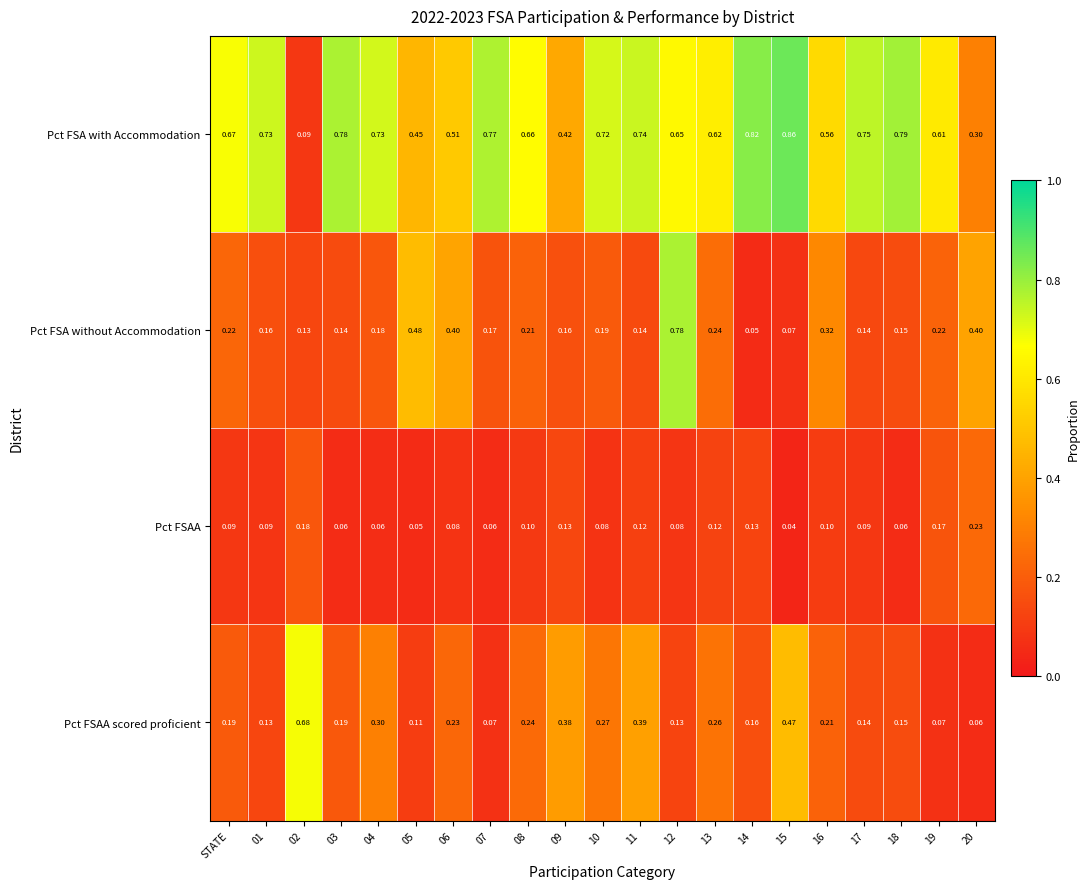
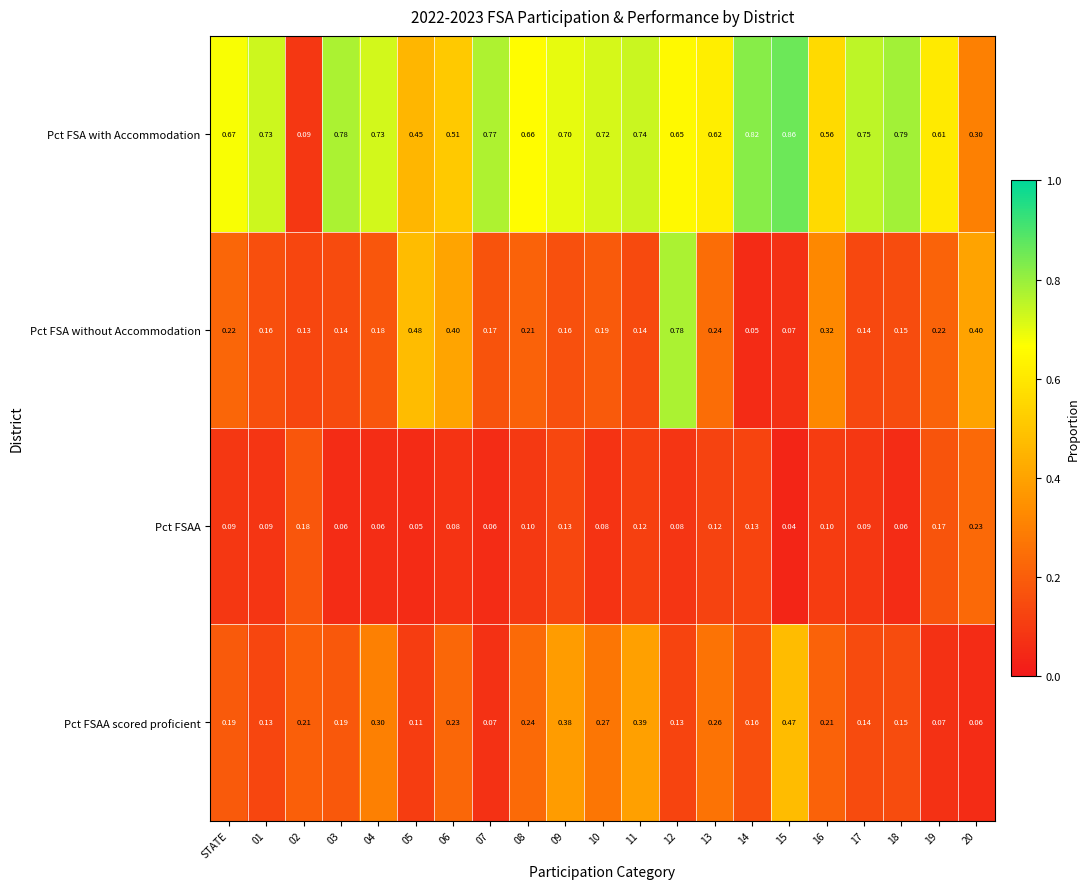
  {
    "Pct FSA with Accommodation": {
      "STATE": 0.67,
      "01": 0.73,
      "02": 0.09,
      "03": 0.78,
      "04": 0.73,
      "05": 0.45,
      "06": 0.51,
      "07": 0.77,
      "08": 0.66,
-     "09": 0.42,
+     "09": 0.70,
      "10": 0.72,
      "11": 0.74,
      "12": 0.65,
      "13": 0.62,
      "14": 0.82,
      "15": 0.86,
      "16": 0.56,
      "17": 0.75,
      "18": 0.79,
      "19": 0.61,
      "20": 0.30
    },
    "Pct FSA without Accommodation": {
      "STATE": 0.22,
      "01": 0.16,
      "02": 0.13,
      "03": 0.14,
      "04": 0.18,
      "05": 0.48,
      "06": 0.40,
      "07": 0.17,
      "08": 0.21,
      "09": 0.16,
      "10": 0.19,
      "11": 0.14,
      "12": 0.78,
      "13": 0.24,
      "14": 0.05,
      "15": 0.07,
      "16": 0.32,
      "17": 0.14,
      "18": 0.15,
      "19": 0.22,
      "20": 0.40
    },
    "Pct FSAA": {
      "STATE": 0.09,
      "01": 0.09,
      "02": 0.18,
      "03": 0.06,
      "04": 0.06,
      "05": 0.05,
      "06": 0.08,
      "07": 0.06,
      "08": 0.10,
      "09": 0.13,
      "10": 0.08,
      "11": 0.12,
      "12": 0.08,
      "13": 0.12,
      "14": 0.13,
      "15": 0.04,
      "16": 0.10,
      "17": 0.09,
      "18": 0.06,
      "19": 0.17,
      "20": 0.23
    },
    "Pct FSAA scored proficient": {
      "STATE": 0.19,
      "01": 0.13,
-     "02": 0.68,
+     "02": 0.21,
      "03": 0.19,
      "04": 0.30,
      "05": 0.11,
      "06": 0.23,
      "07": 0.07,
      "08": 0.24,
      "09": 0.38,
      "10": 0.27,
      "11": 0.39,
      "12": 0.13,
      "13": 0.26,
      "14": 0.16,
      "15": 0.47,
      "16": 0.21,
      "17": 0.14,
      "18": 0.15,
      "19": 0.07,
      "20": 0.06
    }
  }
